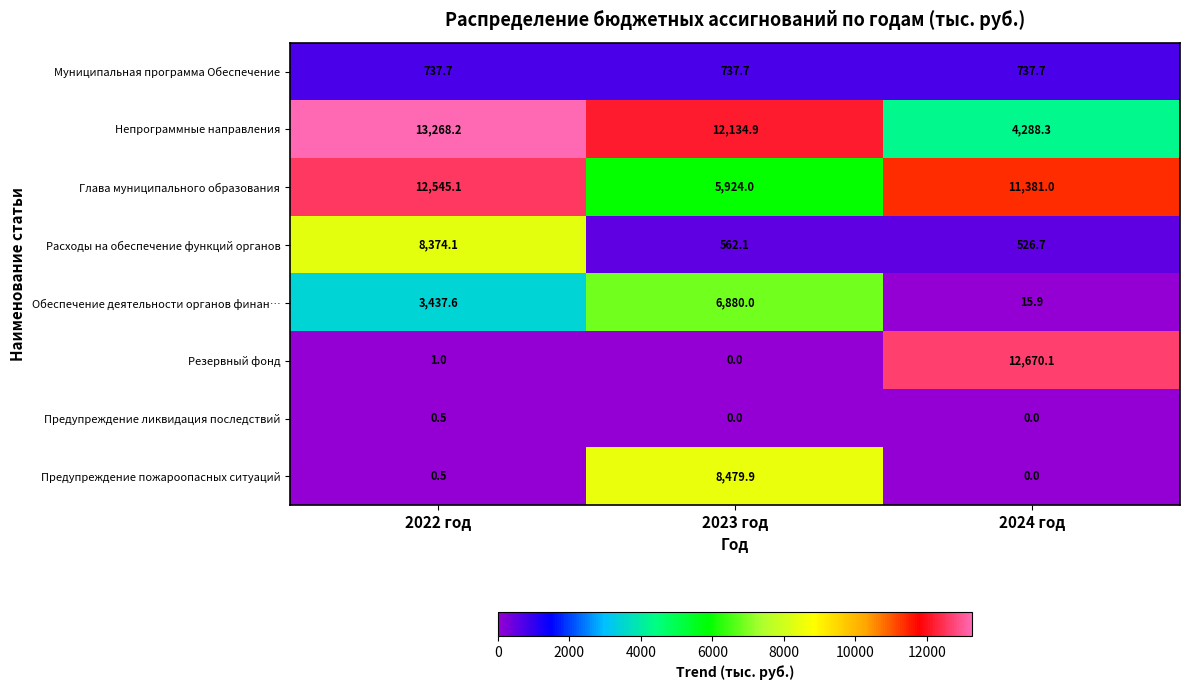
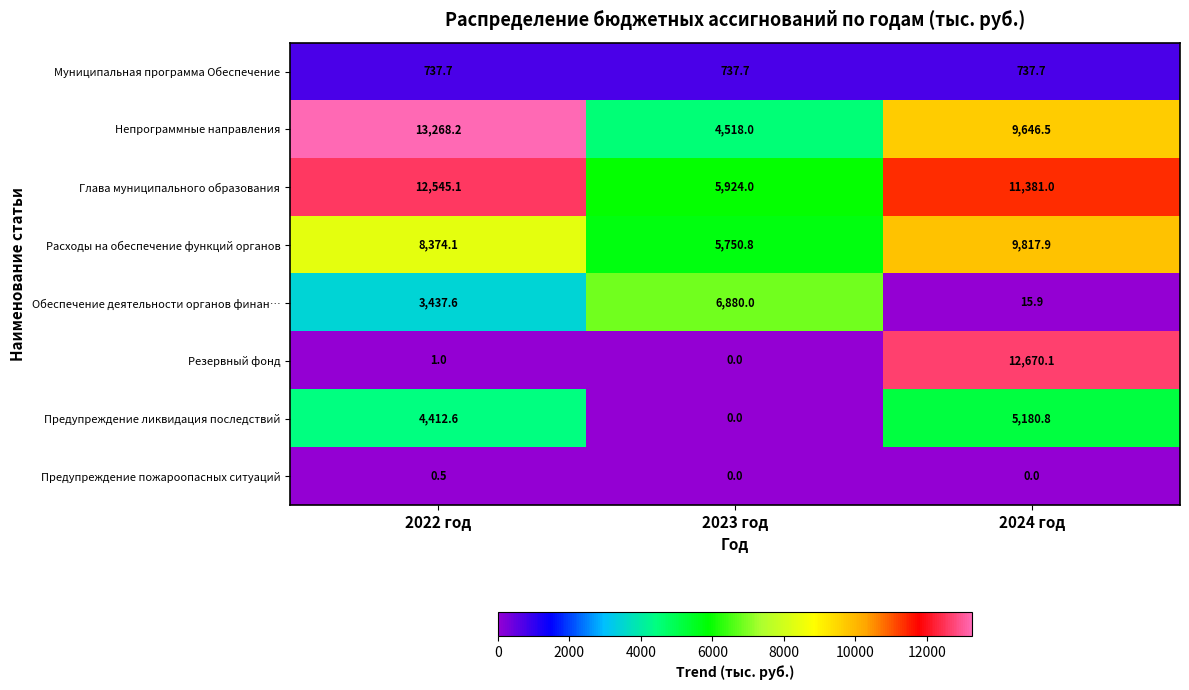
  {
    "Муниципальная программа Обеспечение": {
      "2022 год": "737.7",
      "2023 год": "737.7",
      "2024 год": "737.7"
    },
    "Непрограммные направления": {
      "2022 год": "13,268.2",
-     "2023 год": "12,134.9",
-     "2024 год": "4,288.3"
+     "2023 год": "4,518.0",
+     "2024 год": "9,646.5"
    },
    "Глава муниципального образования": {
      "2022 год": "12,545.1",
      "2023 год": "5,924.0",
      "2024 год": "11,381.0"
    },
    "Расходы на обеспечение функций органов": {
      "2022 год": "8,374.1",
-     "2023 год": "562.1",
-     "2024 год": "526.7"
+     "2023 год": "5,750.8",
+     "2024 год": "9,817.9"
    },
    "Обеспечение деятельности органов финан…": {
      "2022 год": "3,437.6",
      "2023 год": "6,880.0",
      "2024 год": "15.9"
    },
    "Резервный фонд": {
      "2022 год": "1.0",
      "2023 год": "0.0",
      "2024 год": "12,670.1"
    },
    "Предупреждение ликвидация последствий": {
-     "2022 год": "0.5",
+     "2022 год": "4,412.6",
      "2023 год": "0.0",
-     "2024 год": "0.0"
+     "2024 год": "5,180.8"
    },
    "Предупреждение пожароопасных ситуаций": {
      "2022 год": "0.5",
-     "2023 год": "8,479.9",
+     "2023 год": "0.0",
      "2024 год": "0.0"
    }
  }
